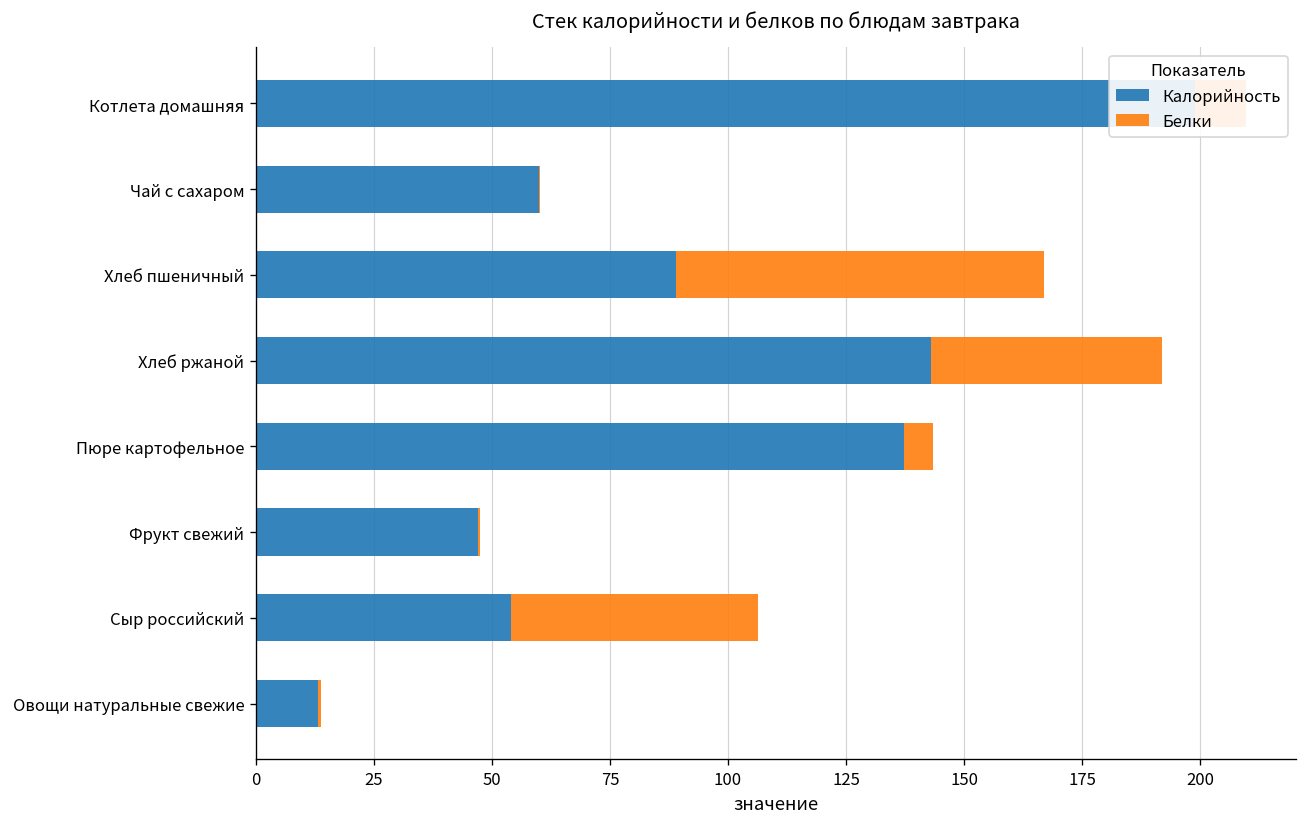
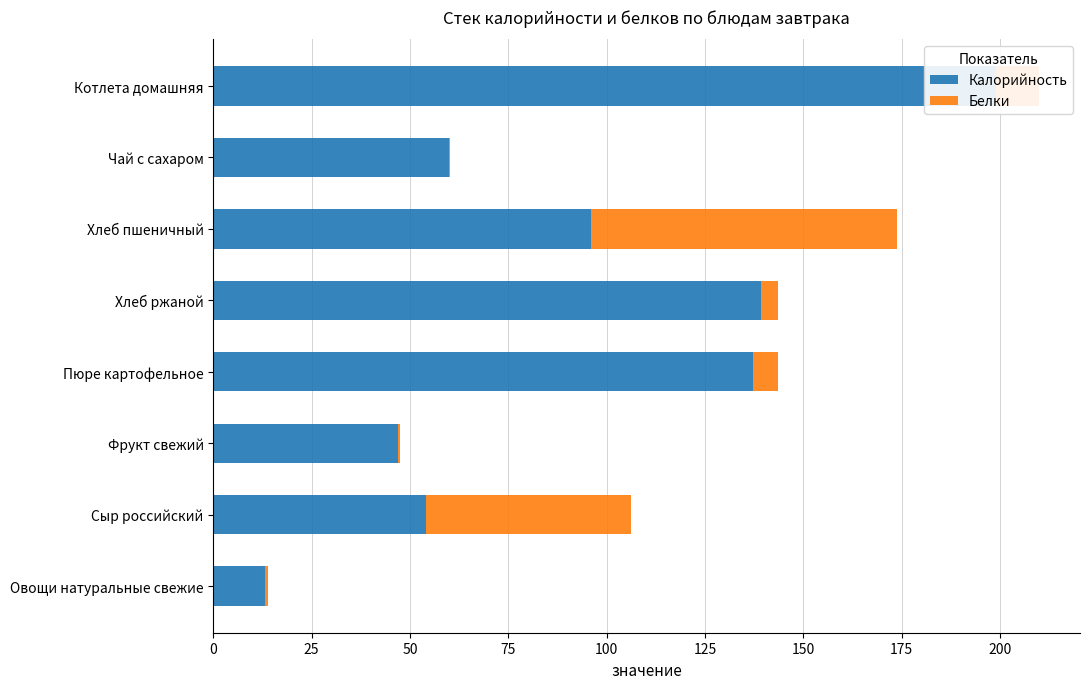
  {
    "Калорийность": {
      "Чай с сахаром": 60,
-     "Хлеб пшеничный": 89,
-     "Хлеб ржаной": 143,
+     "Хлеб пшеничный": 96,
+     "Хлеб ржаной": 139,
      "Пюре картофельное": 137,
      "Фрукт свежий": 47,
      "Сыр российский": 54,
      "Овощи натуральные свежие": 13
    },
    "Белки": {
      "Хлеб пшеничный": 78,
-     "Хлеб ржаной": 49,
+     "Хлеб ржаной": 4,
      "Пюре картофельное": 6,
      "Сыр российский": 52,
      "Овощи натуральные свежие": 1
    }
  }
